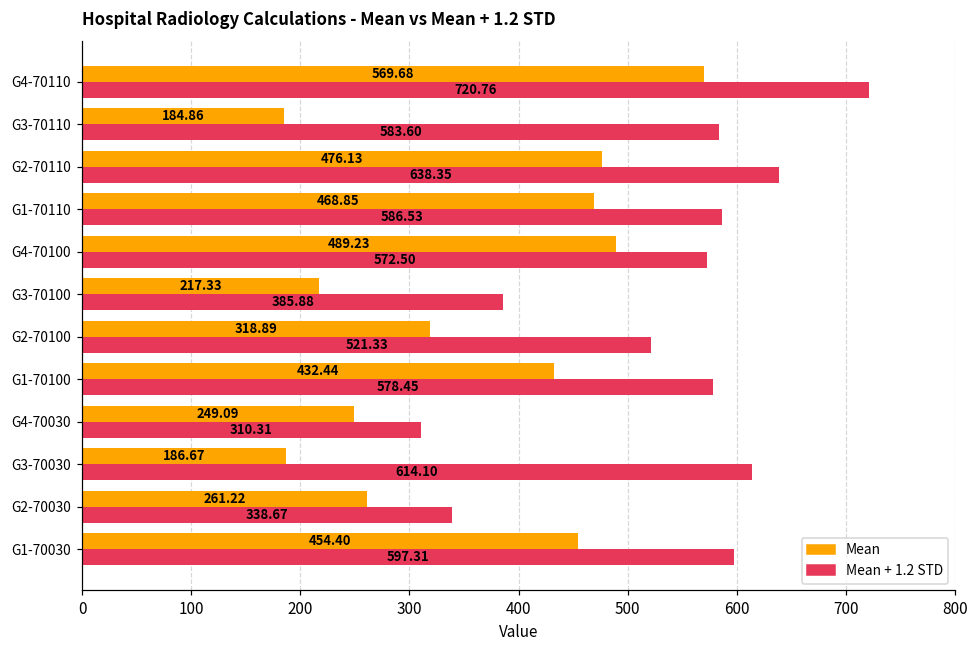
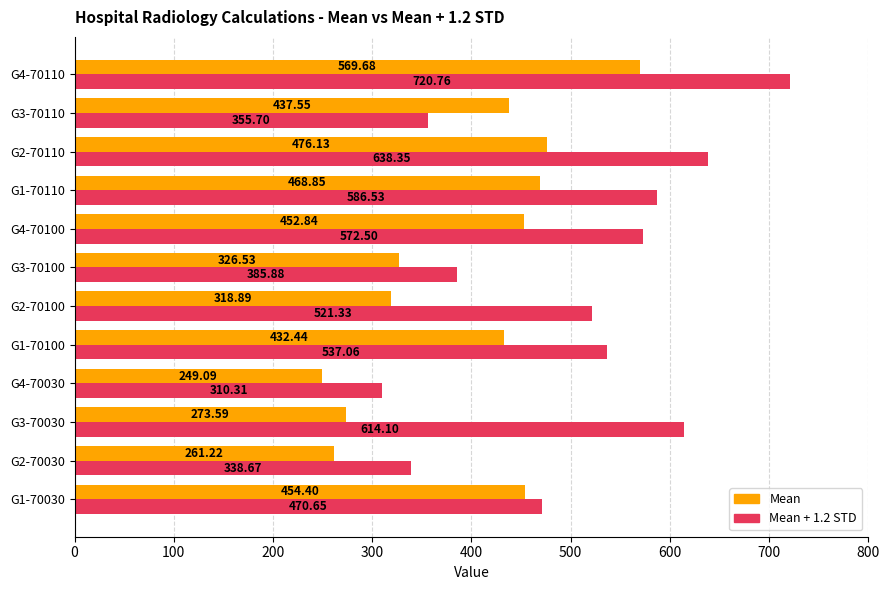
  {
    "Mean + 1.2 STD": {
      "G4-70110": 720.76,
-     "G3-70110": 583.60,
+     "G3-70110": 355.70,
      "G2-70110": 638.35,
      "G1-70110": 586.53,
      "G4-70100": 572.50,
      "G3-70100": 385.88,
      "G2-70100": 521.33,
-     "G1-70100": 578.45,
+     "G1-70100": 537.06,
      "G4-70030": 310.31,
      "G3-70030": 614.10,
      "G2-70030": 338.67,
-     "G1-70030": 597.31
+     "G1-70030": 470.65
    },
    "Mean": {
      "G4-70110": 569.68,
-     "G3-70110": 184.86,
+     "G3-70110": 437.55,
      "G2-70110": 476.13,
      "G1-70110": 468.85,
-     "G4-70100": 489.23,
-     "G3-70100": 217.33,
+     "G4-70100": 452.84,
+     "G3-70100": 326.53,
      "G2-70100": 318.89,
      "G1-70100": 432.44,
      "G4-70030": 249.09,
-     "G3-70030": 186.67,
+     "G3-70030": 273.59,
      "G2-70030": 261.22,
      "G1-70030": 454.40
    }
  }
